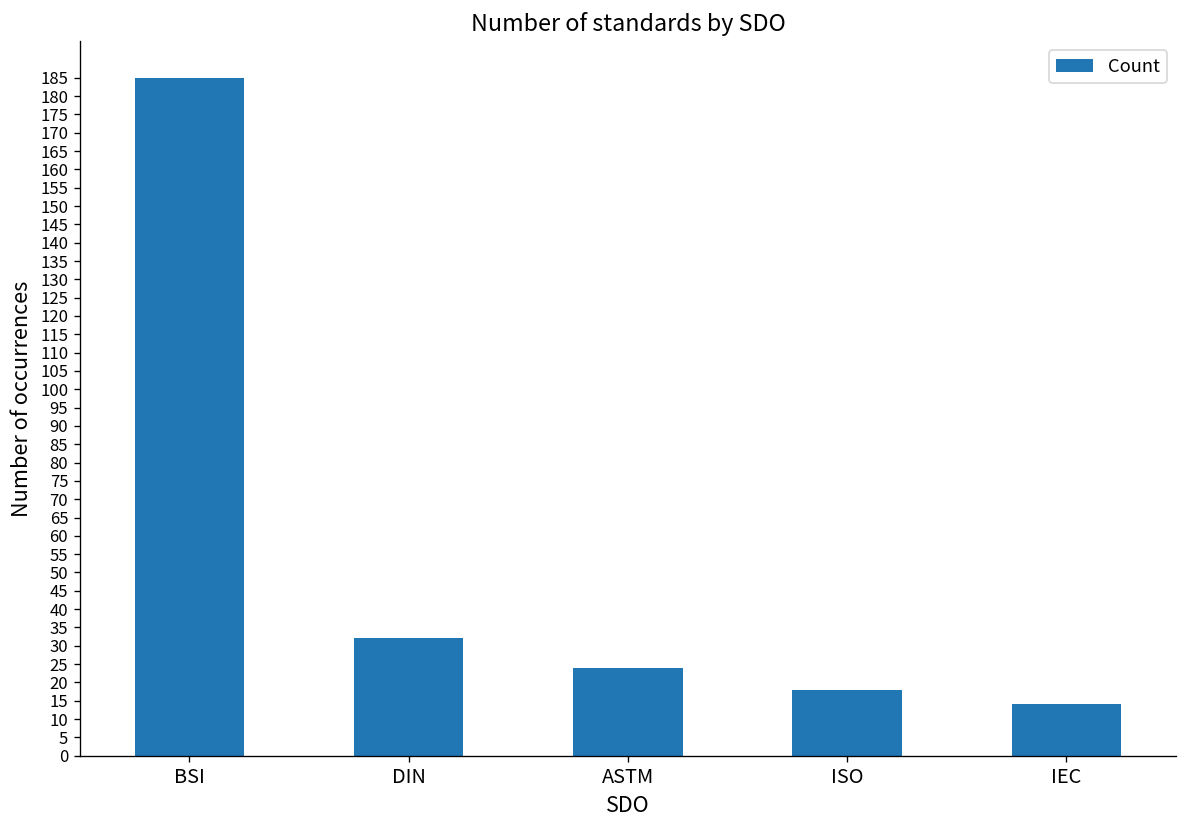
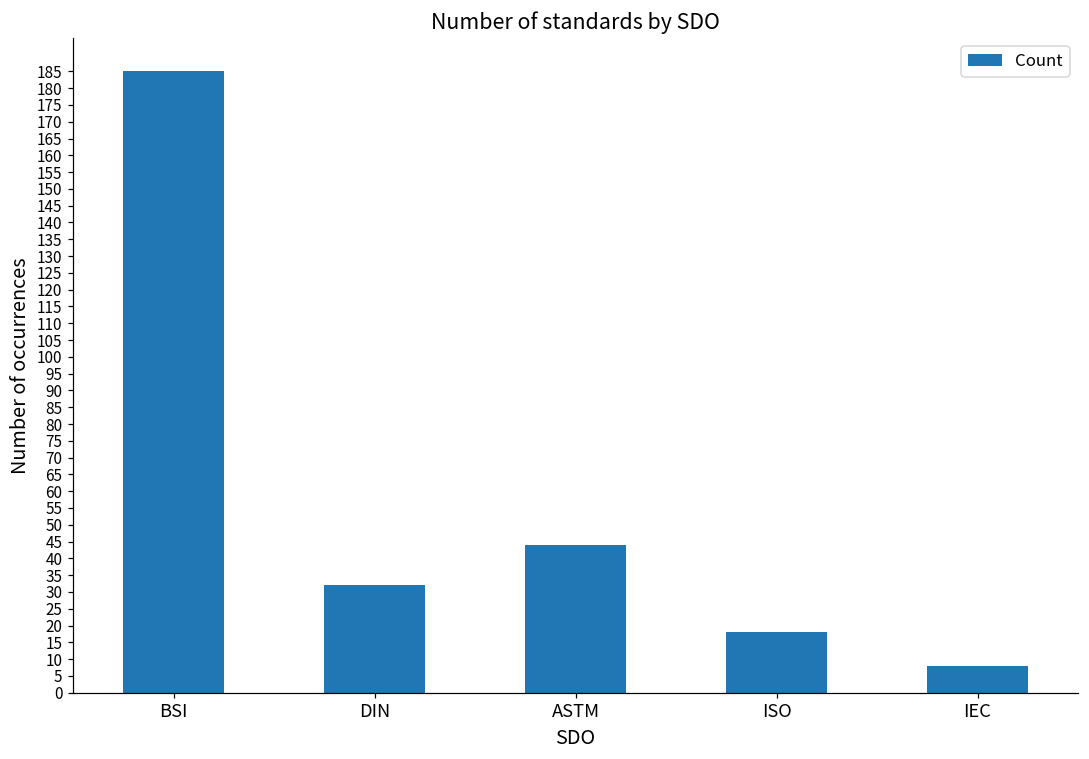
  {
    "BSI": 185,
    "DIN": 32,
-   "ASTM": 24,
+   "ASTM": 44,
    "ISO": 18,
-   "IEC": 14
+   "IEC": 8
  }
